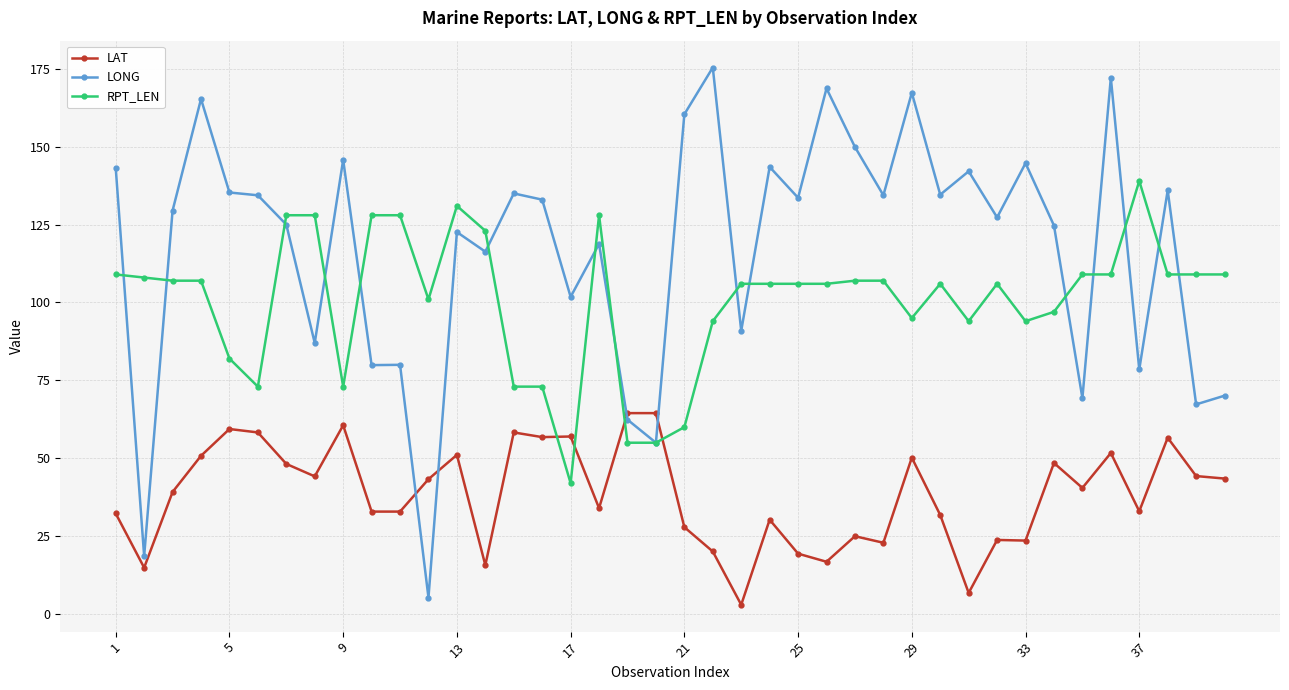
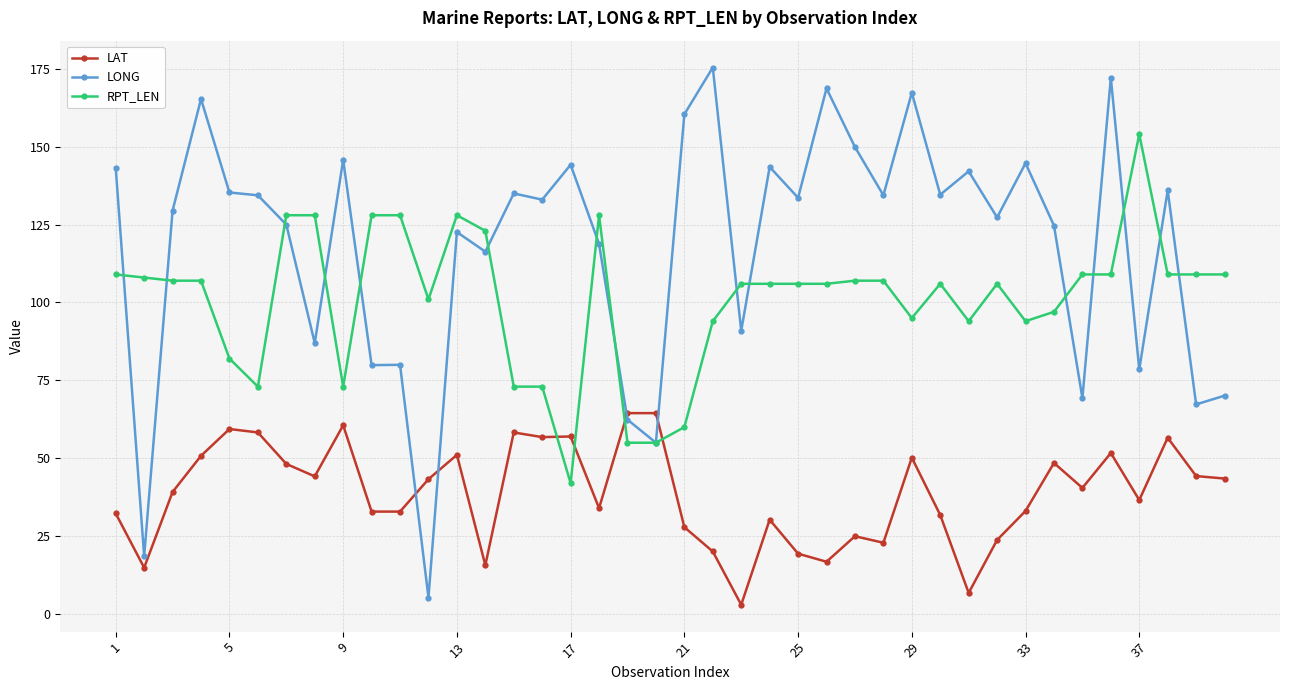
  {
    "LAT": {
      "1": 32,
      "5": 59,
      "9": 61,
      "13": 51,
      "17": 57,
      "21": 28,
      "25": 19,
      "29": 50,
-     "33": 24,
-     "37": 33
+     "33": 33,
+     "37": 37
    },
    "LONG": {
      "1": 143,
      "5": 135,
      "9": 146,
      "13": 123,
-     "17": 102,
+     "17": 144,
      "21": 160,
      "25": 134,
      "29": 167,
      "33": 145,
      "37": 79
    },
    "RPT_LEN": {
      "1": 109,
      "5": 82,
      "9": 73,
-     "13": 131,
+     "13": 128,
      "17": 42,
      "21": 60,
      "25": 106,
      "29": 95,
      "33": 94,
-     "37": 139
+     "37": 154
    }
  }
